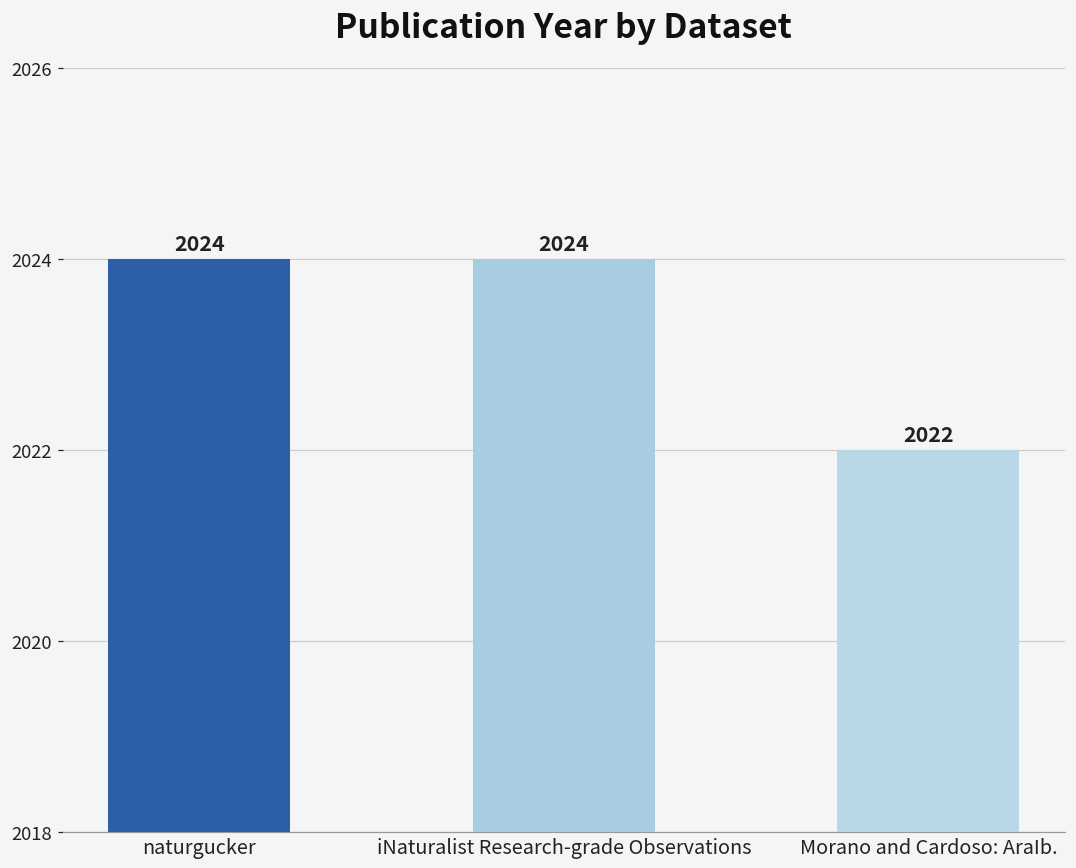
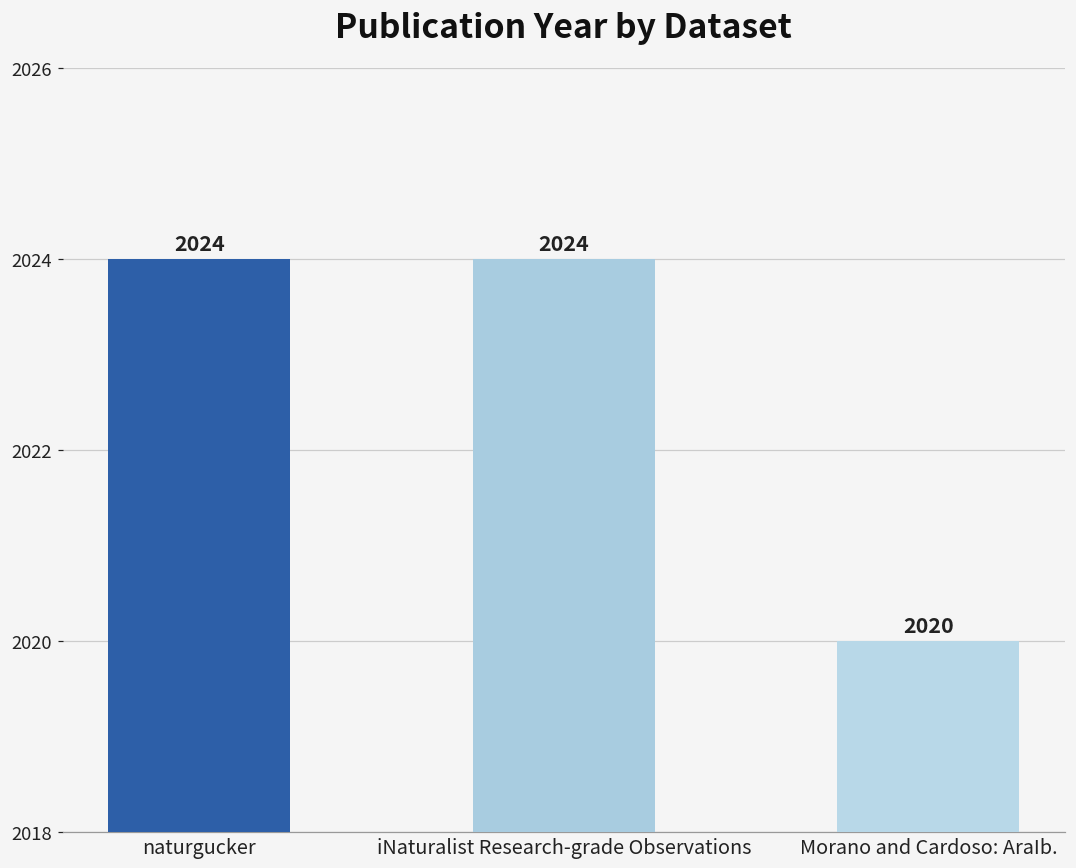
  {
    "naturgucker": 2024,
    "iNaturalist Research-grade Observations": 2024,
-   "Morano and Cardoso: AraIb.": 2022
+   "Morano and Cardoso: AraIb.": 2020
  }
